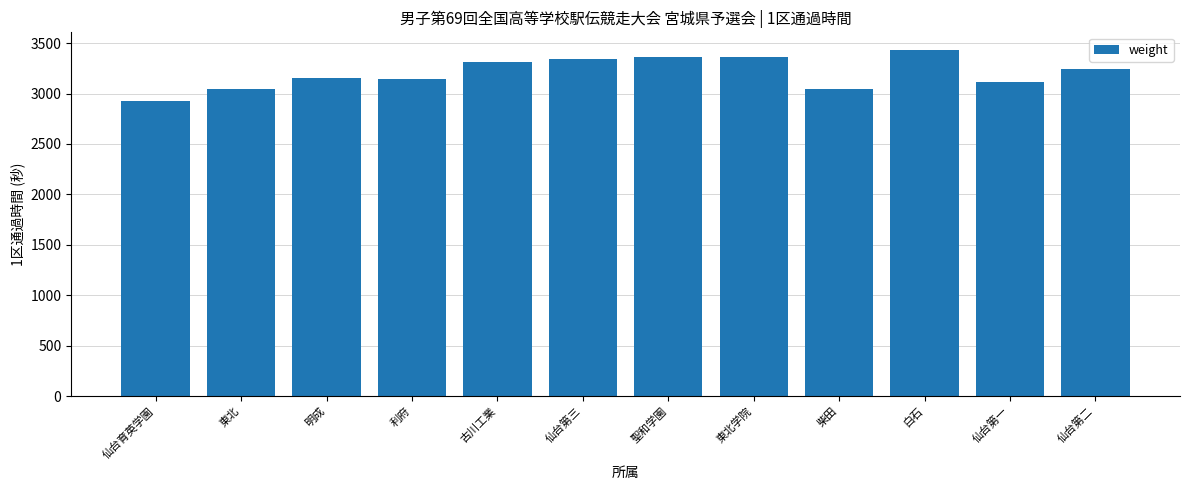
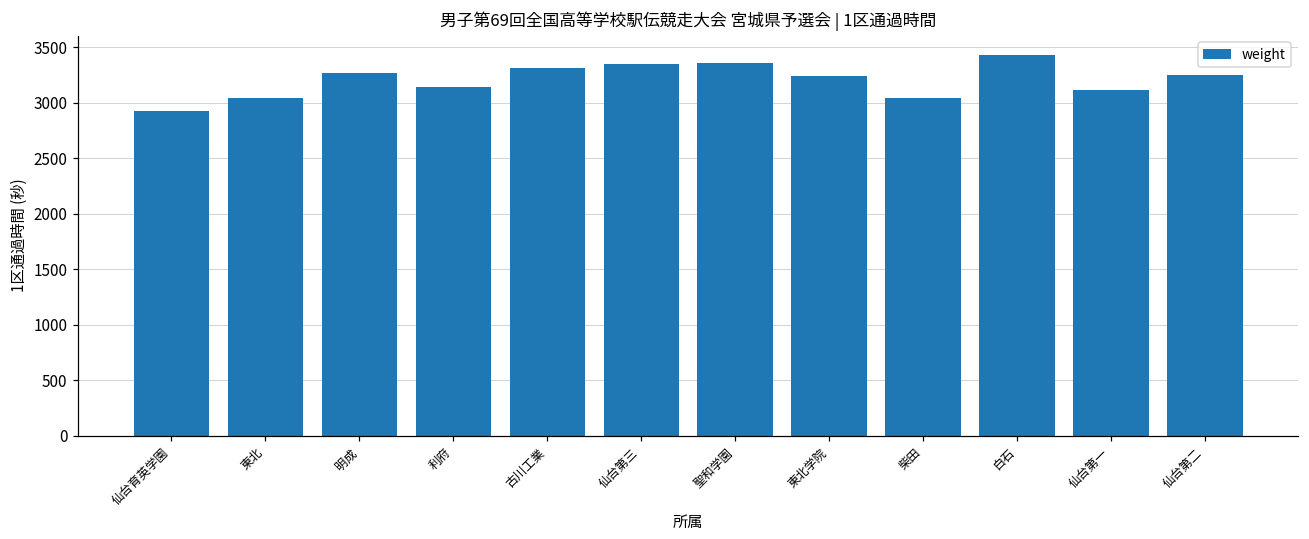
  {
    "仙台育英学園": 2930,
    "東北": 3050,
-   "明成": 3160,
+   "明成": 3270,
    "利府": 3140,
    "古川工業": 3310,
    "仙台第三": 3350,
    "聖和学園": 3360,
-   "東北学院": 3360,
+   "東北学院": 3240,
    "柴田": 3050,
    "白石": 3440,
    "仙台第一": 3110,
    "仙台第二": 3250
  }
